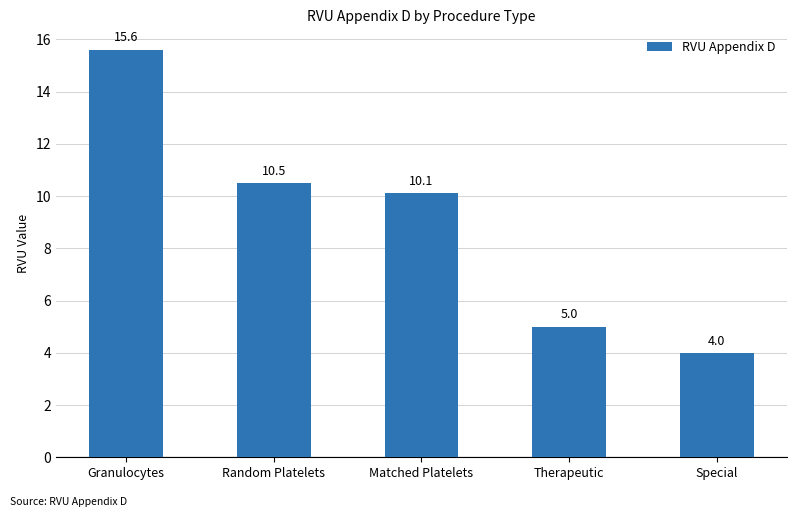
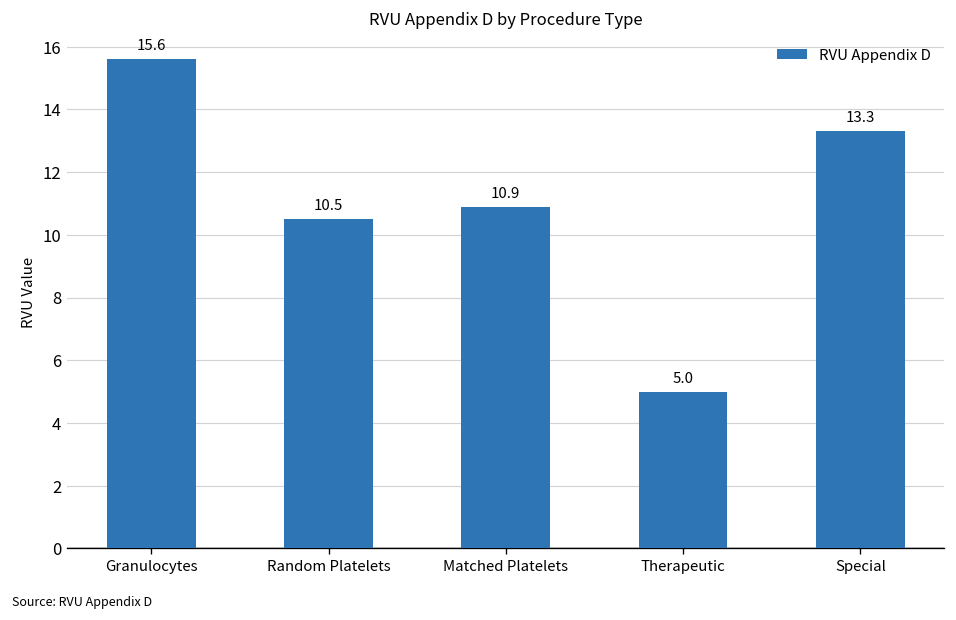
  {
    "Granulocytes": 15.6,
    "Random Platelets": 10.5,
-   "Matched Platelets": 10.1,
+   "Matched Platelets": 10.9,
    "Therapeutic": 5.0,
-   "Special": 4.0
+   "Special": 13.3
  }
